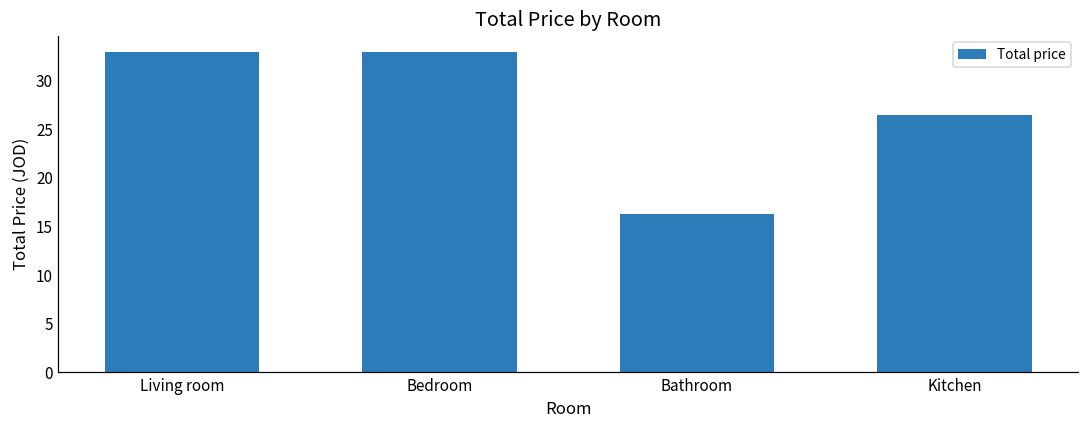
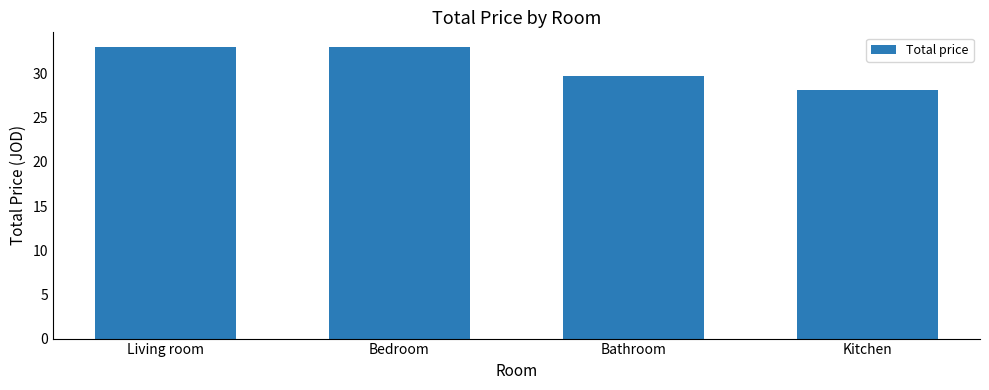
  {
    "Living room": 33,
    "Bedroom": 33,
-   "Bathroom": 16,
-   "Kitchen": 27
+   "Bathroom": 30,
+   "Kitchen": 28
  }
